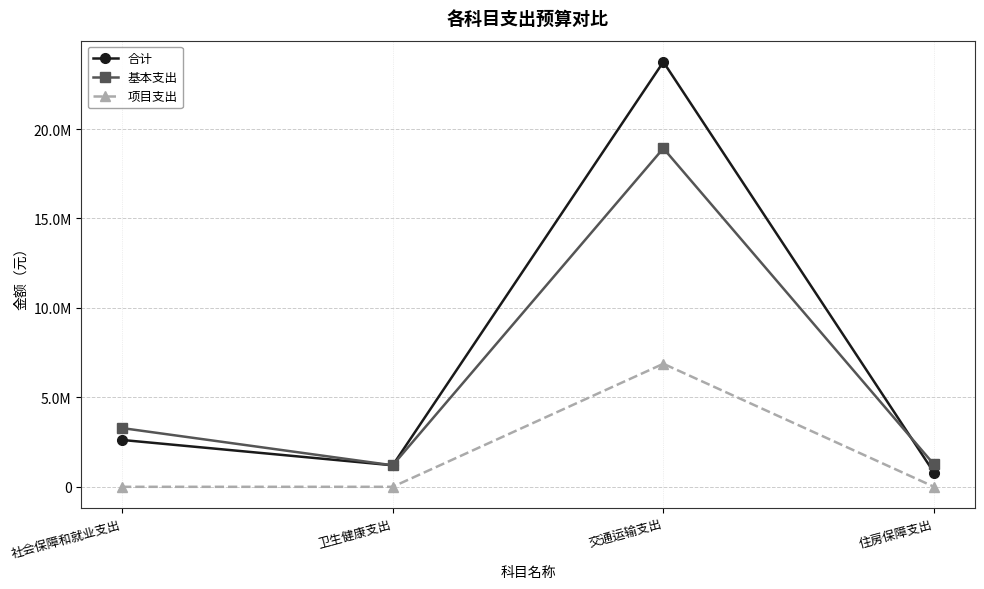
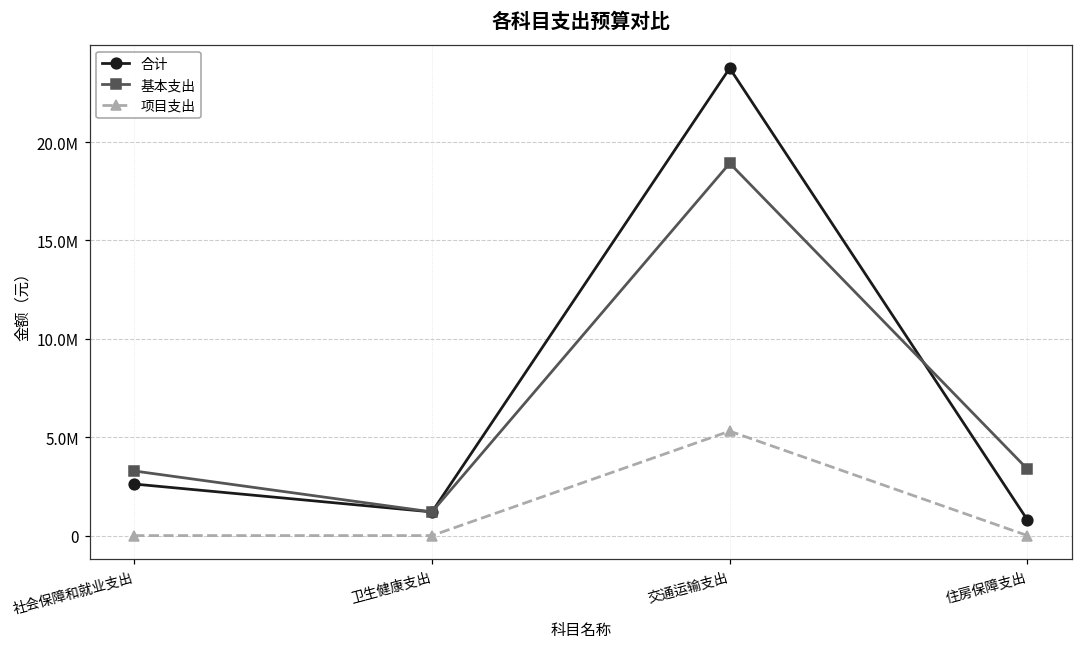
  {
    "合计": {
      "社会保障和就业支出": 2600000,
      "交通运输支出": 23800000,
      "住房保障支出": 800000
    },
    "基本支出": {
      "社会保障和就业支出": 3300000,
      "交通运输支出": 18900000,
-     "住房保障支出": 1200000
+     "住房保障支出": 3400000
    },
    "项目支出": {
      "社会保障和就业支出": 0,
      "卫生健康支出": 0,
-     "交通运输支出": 6900000,
+     "交通运输支出": 5300000,
      "住房保障支出": 0
    }
  }
